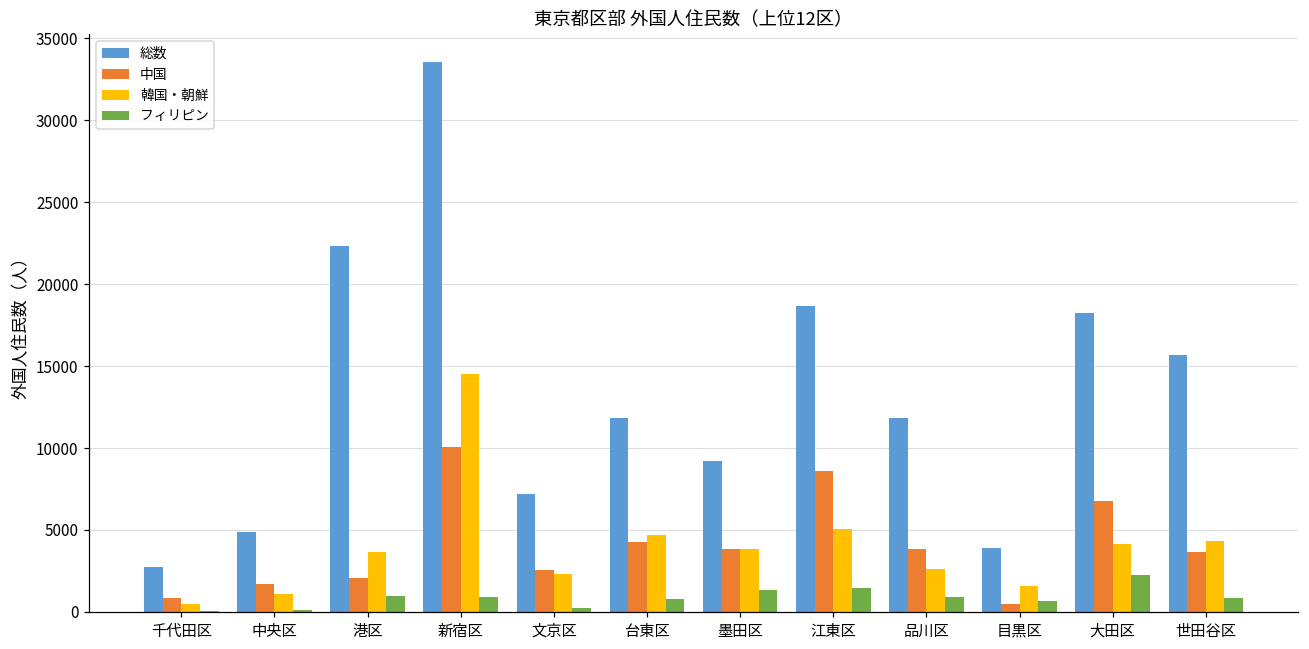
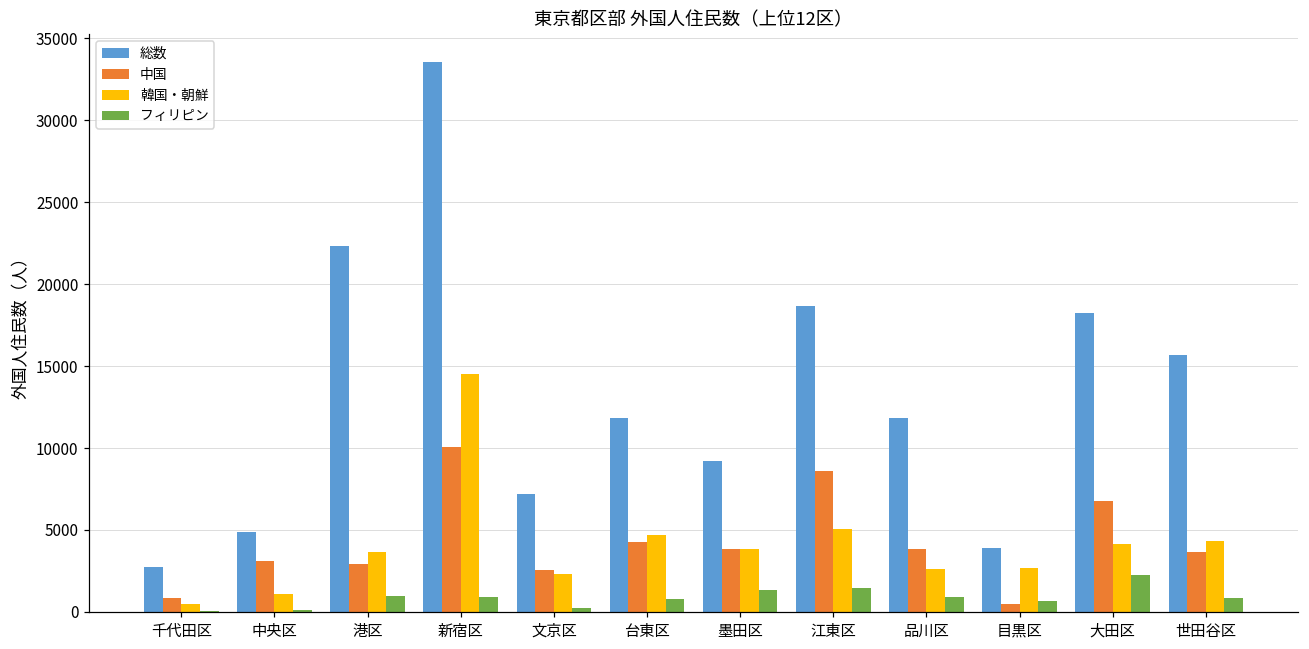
  {
    "総数": {
      "千代田区": 2700,
      "中央区": 4900,
      "港区": 22400,
      "新宿区": 33600,
      "文京区": 7200,
      "台東区": 11800,
      "墨田区": 9200,
      "江東区": 18700,
      "品川区": 11800,
      "目黒区": 3900,
      "大田区": 18200,
      "世田谷区": 15700
    },
    "中国": {
      "千代田区": 800,
-     "中央区": 1700,
-     "港区": 2100,
+     "中央区": 3100,
+     "港区": 3000,
      "新宿区": 10000,
      "文京区": 2500,
      "台東区": 4300,
      "墨田区": 3900,
      "江東区": 8600,
      "品川区": 3800,
      "目黒区": 500,
      "大田区": 6700,
      "世田谷区": 3700
    },
    "韓国・朝鮮": {
      "千代田区": 500,
      "中央区": 1100,
      "港区": 3700,
      "新宿区": 14500,
      "文京区": 2300,
      "台東区": 4700,
      "墨田区": 3800,
      "江東区": 5100,
      "品川区": 2600,
-     "目黒区": 1600,
+     "目黒区": 2700,
      "大田区": 4200,
      "世田谷区": 4300
    },
    "フィリピン": {
      "港区": 1000,
      "新宿区": 900,
      "文京区": 200,
      "台東区": 800,
      "墨田区": 1300,
      "江東区": 1500,
      "品川区": 900,
      "目黒区": 700,
      "大田区": 2200,
      "世田谷区": 900
    }
  }
